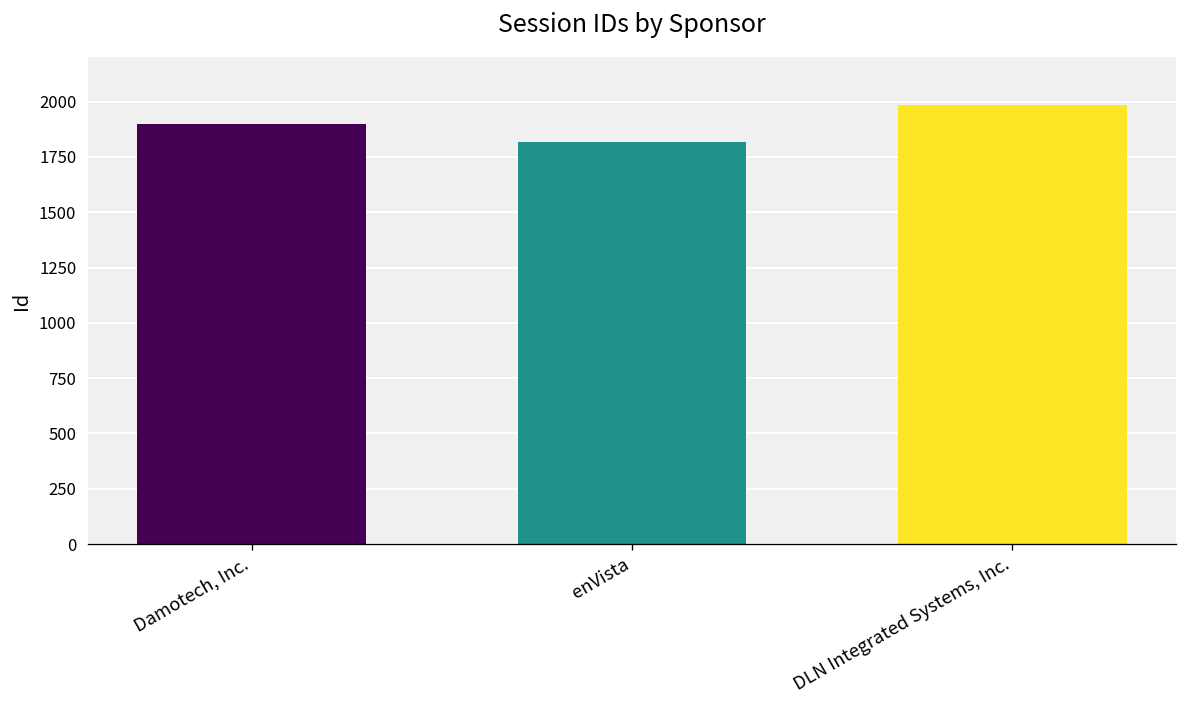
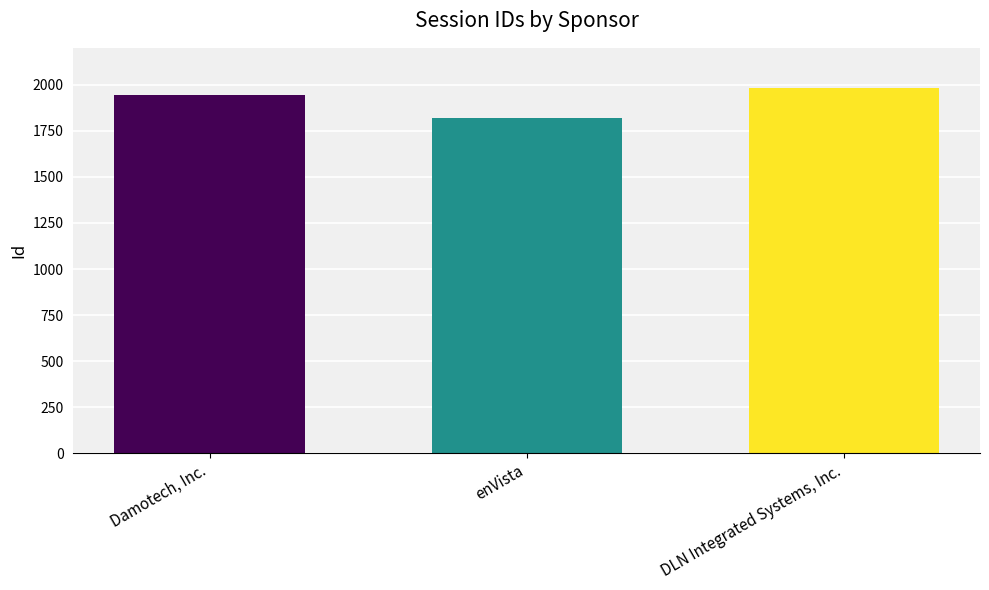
  {
-   "Damotech, Inc.": 1900,
+   "Damotech, Inc.": 1940,
    "enVista": 1820,
    "DLN Integrated Systems, Inc.": 1980
  }
